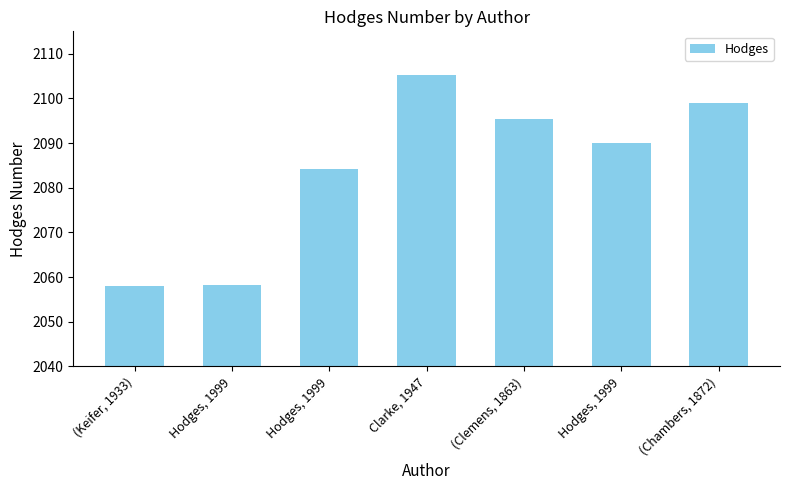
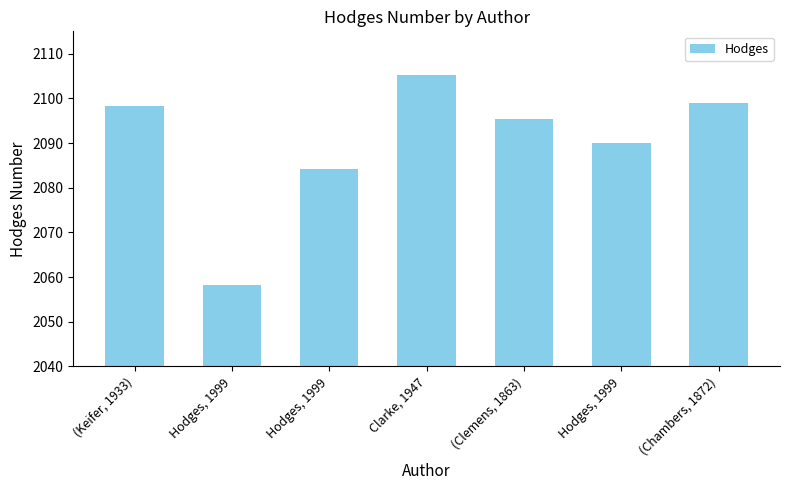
  {
-   "(Keifer, 1933)": 2058,
+   "(Keifer, 1933)": 2098,
    "Clarke, 1947": 2105,
    "(Clemens, 1863)": 2095,
    "(Chambers, 1872)": 2099
  }
